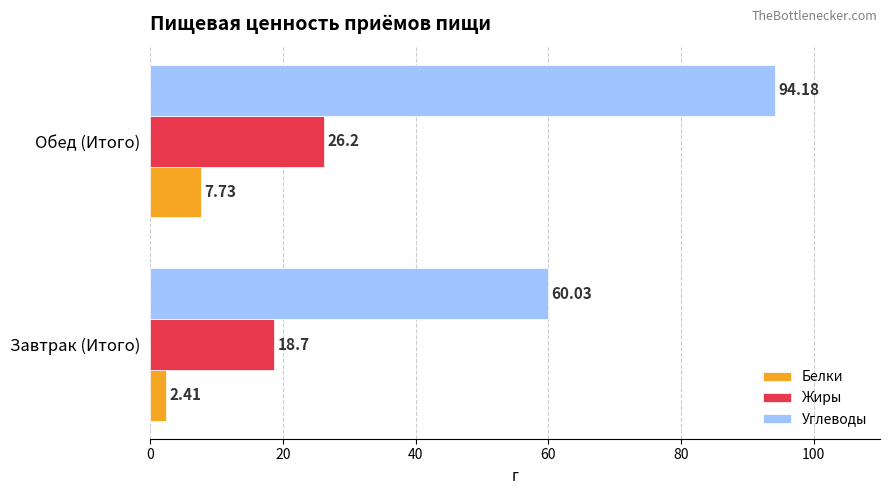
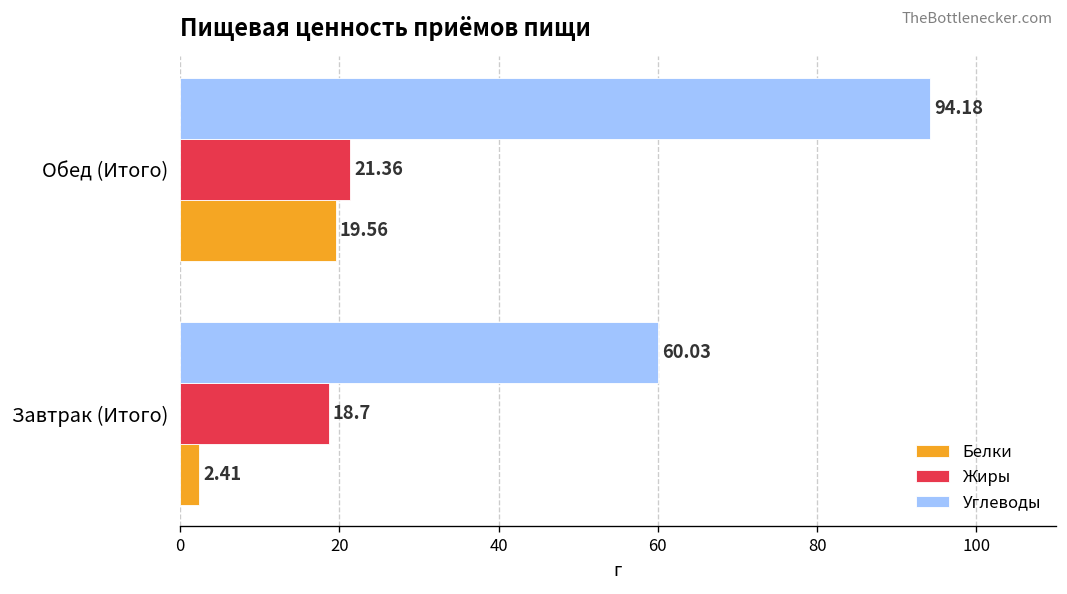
  {
    "Белки": {
-     "Обед (Итого)": 7.73,
+     "Обед (Итого)": 19.56,
      "Завтрак (Итого)": 2.41
    },
    "Жиры": {
-     "Обед (Итого)": 26.2,
+     "Обед (Итого)": 21.36,
      "Завтрак (Итого)": 18.7
    },
    "Углеводы": {
      "Обед (Итого)": 94.18,
      "Завтрак (Итого)": 60.03
    }
  }
